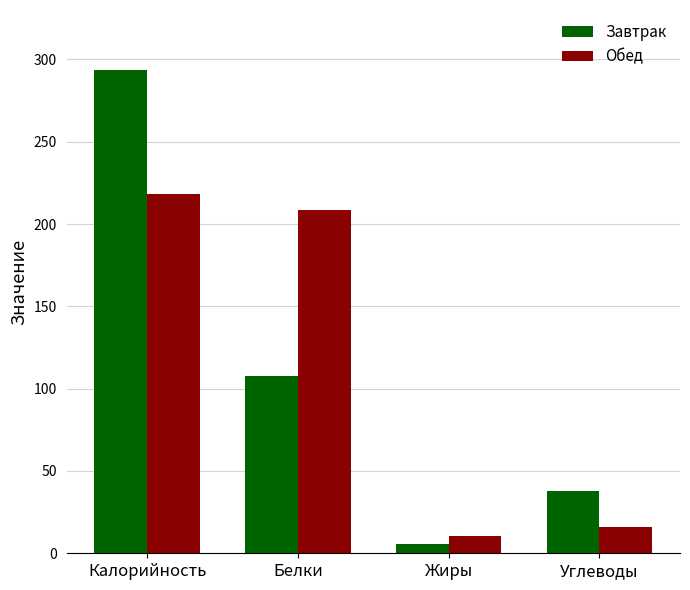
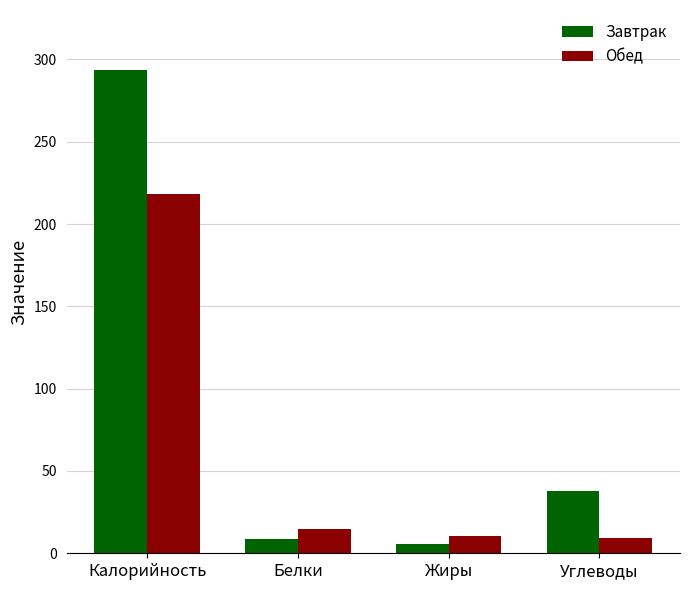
  {
    "Завтрак": {
      "Калорийность": 294,
-     "Белки": 108,
+     "Белки": 9,
      "Жиры": 6,
      "Углеводы": 38
    },
    "Обед": {
      "Калорийность": 218,
-     "Белки": 208,
+     "Белки": 15,
      "Жиры": 11,
-     "Углеводы": 16
+     "Углеводы": 9
    }
  }
